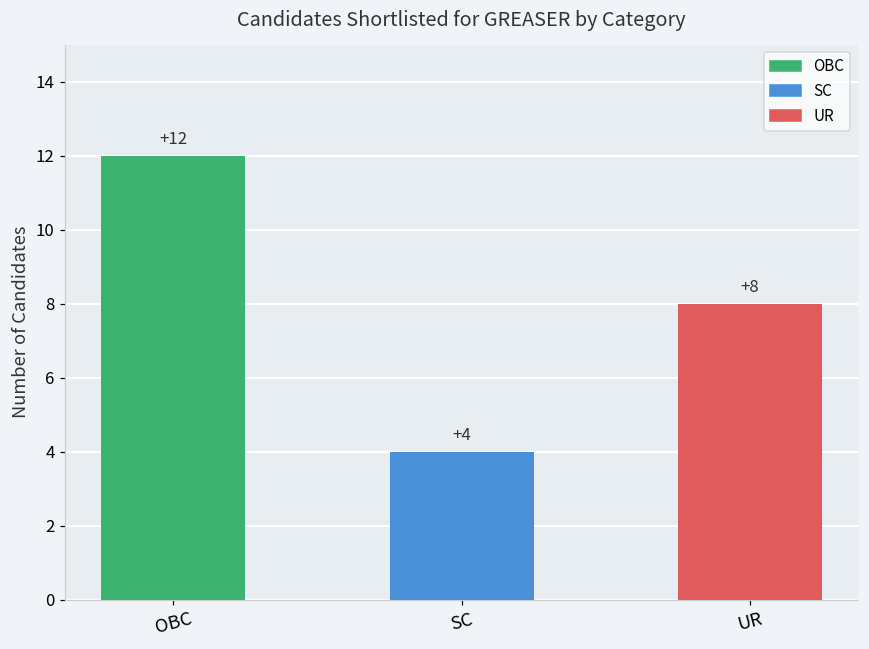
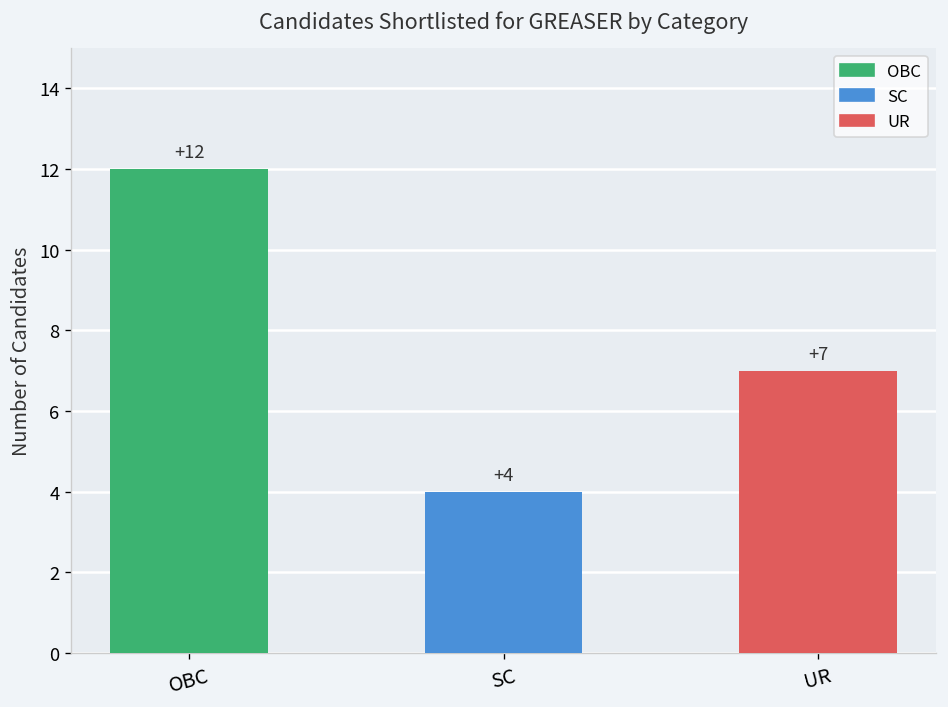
  {
    "OBC": "+12",
    "SC": "+4",
-   "UR": "+8"
+   "UR": "+7"
  }
